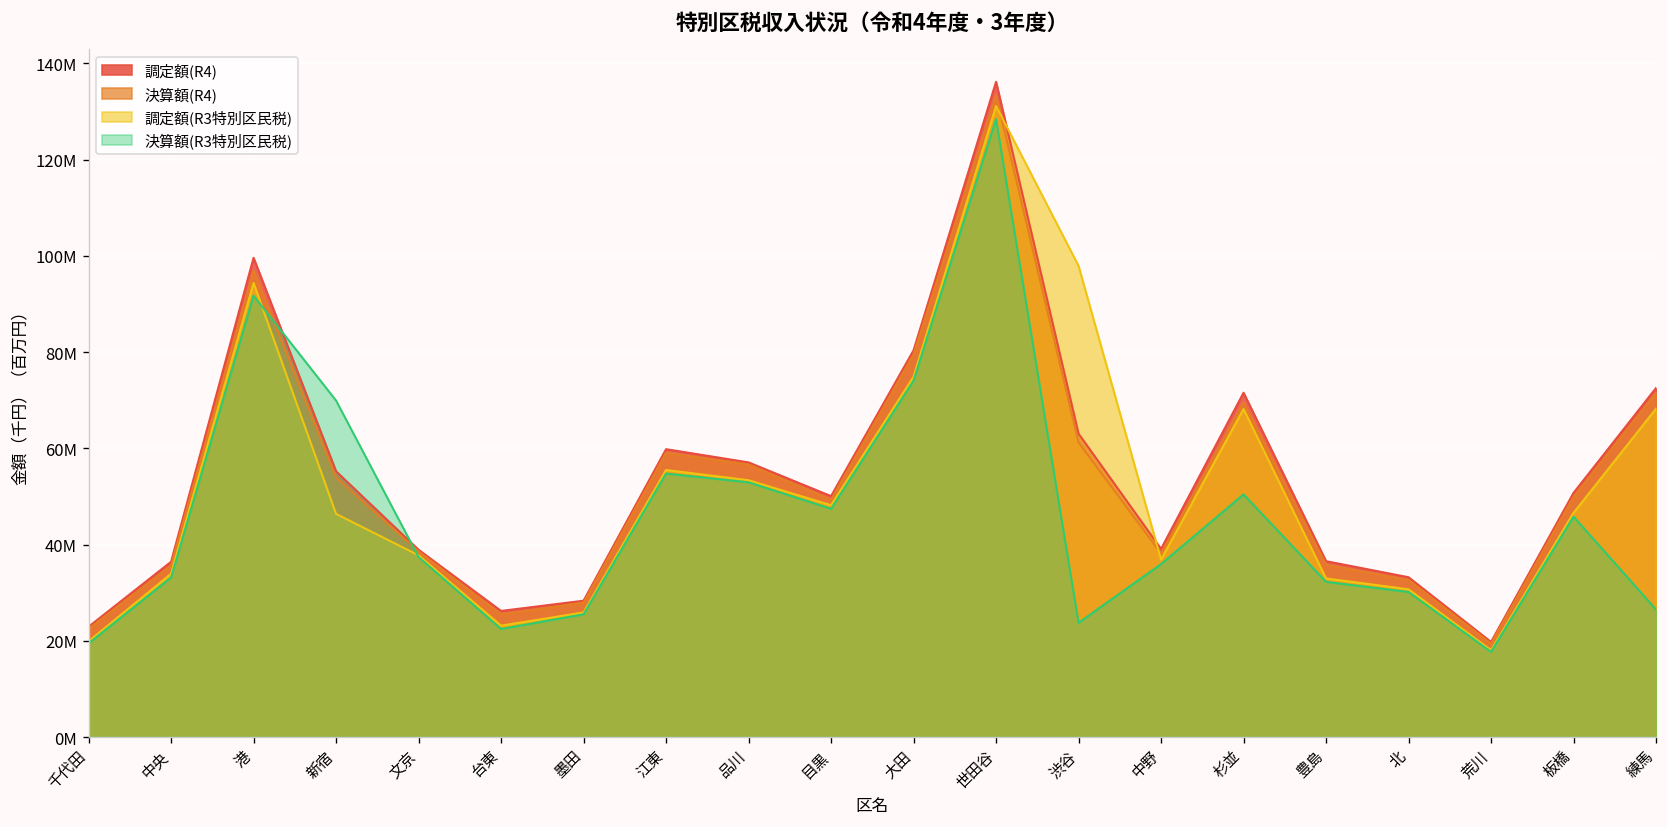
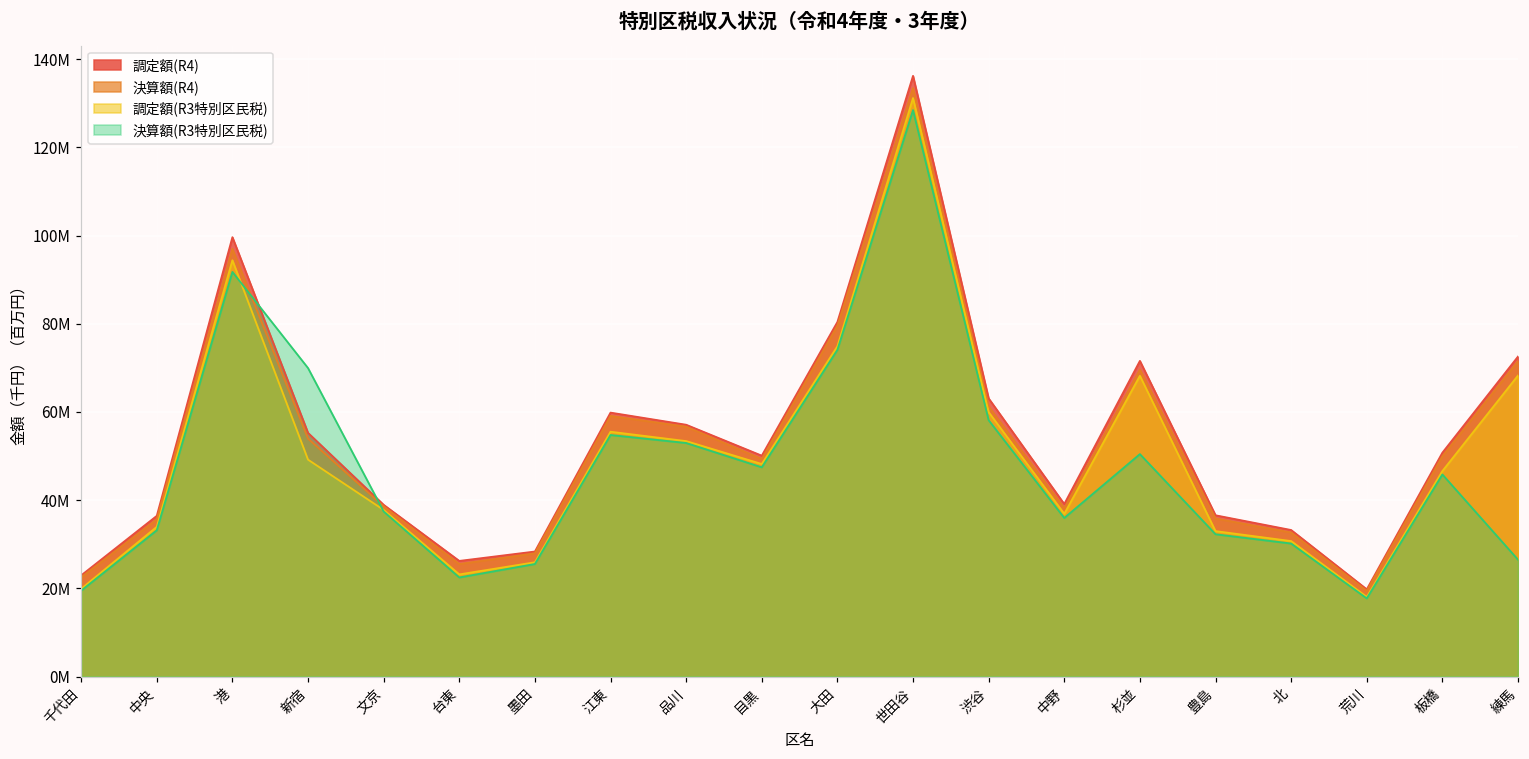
  {
    "調定額(R3特別区民税)": {
      "中央": 34000000,
      "港": 94000000,
-     "新宿": 46000000,
+     "新宿": 49000000,
      "台東": 23000000,
      "江東": 56000000,
      "目黒": 48000000,
      "大田": 75000000,
      "世田谷": 131000000,
-     "渋谷": 98000000,
+     "渋谷": 60000000,
      "中野": 37000000,
      "杉並": 68000000,
      "豊島": 33000000,
      "板橋": 47000000,
      "練馬": 68000000
    },
    "決算額(R3特別区民税)": {
      "中央": 33000000,
      "港": 92000000,
      "新宿": 70000000,
      "台東": 22000000,
      "江東": 55000000,
      "目黒": 47000000,
      "大田": 74000000,
      "世田谷": 128000000,
-     "渋谷": 24000000,
+     "渋谷": 58000000,
      "中野": 36000000,
      "杉並": 50000000,
      "豊島": 32000000,
      "板橋": 46000000,
      "練馬": 26000000
    }
  }
